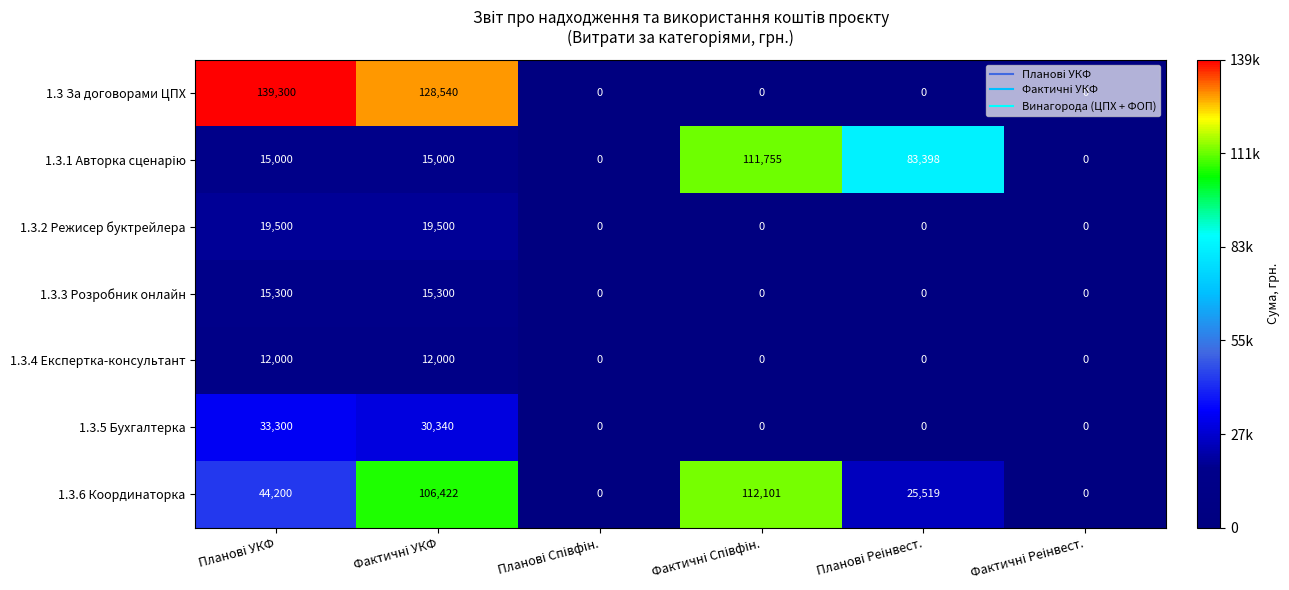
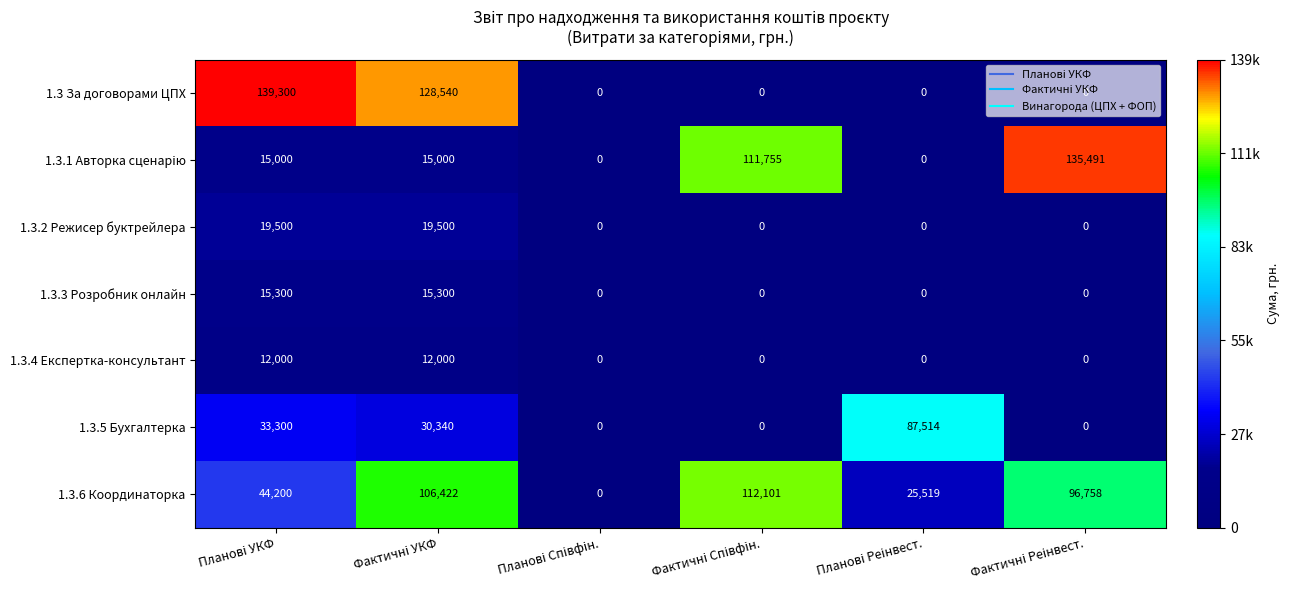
  {
    "1.3 За договорами ЦПХ": {
      "Планові УКФ": "139,300",
      "Фактичні УКФ": "128,540",
      "Планові Співфін.": "0",
      "Фактичні Співфін.": "0",
      "Планові Реінвест.": "0"
    },
    "1.3.1 Авторка сценарію": {
      "Планові УКФ": "15,000",
      "Фактичні УКФ": "15,000",
      "Планові Співфін.": "0",
      "Фактичні Співфін.": "111,755",
-     "Планові Реінвест.": "83,398",
-     "Фактичні Реінвест.": "0"
+     "Планові Реінвест.": "0",
+     "Фактичні Реінвест.": "135,491"
    },
    "1.3.2 Режисер буктрейлера": {
      "Планові УКФ": "19,500",
      "Фактичні УКФ": "19,500",
      "Планові Співфін.": "0",
      "Фактичні Співфін.": "0",
      "Планові Реінвест.": "0",
      "Фактичні Реінвест.": "0"
    },
    "1.3.3 Розробник онлайн": {
      "Планові УКФ": "15,300",
      "Фактичні УКФ": "15,300",
      "Планові Співфін.": "0",
      "Фактичні Співфін.": "0",
      "Планові Реінвест.": "0",
      "Фактичні Реінвест.": "0"
    },
    "1.3.4 Експертка-консультант": {
      "Планові УКФ": "12,000",
      "Фактичні УКФ": "12,000",
      "Планові Співфін.": "0",
      "Фактичні Співфін.": "0",
      "Планові Реінвест.": "0",
      "Фактичні Реінвест.": "0"
    },
    "1.3.5 Бухгалтерка": {
      "Планові УКФ": "33,300",
      "Фактичні УКФ": "30,340",
      "Планові Співфін.": "0",
      "Фактичні Співфін.": "0",
-     "Планові Реінвест.": "0",
+     "Планові Реінвест.": "87,514",
      "Фактичні Реінвест.": "0"
    },
    "1.3.6 Координаторка": {
      "Планові УКФ": "44,200",
      "Фактичні УКФ": "106,422",
      "Планові Співфін.": "0",
      "Фактичні Співфін.": "112,101",
      "Планові Реінвест.": "25,519",
-     "Фактичні Реінвест.": "0"
+     "Фактичні Реінвест.": "96,758"
    }
  }
